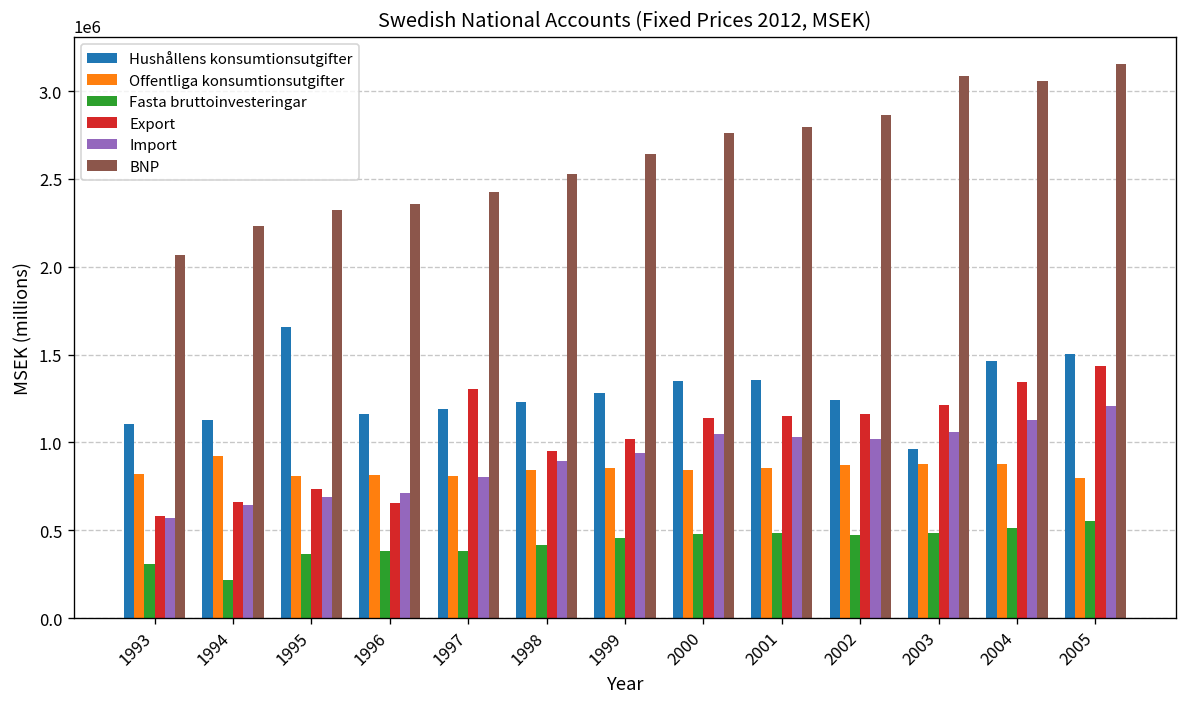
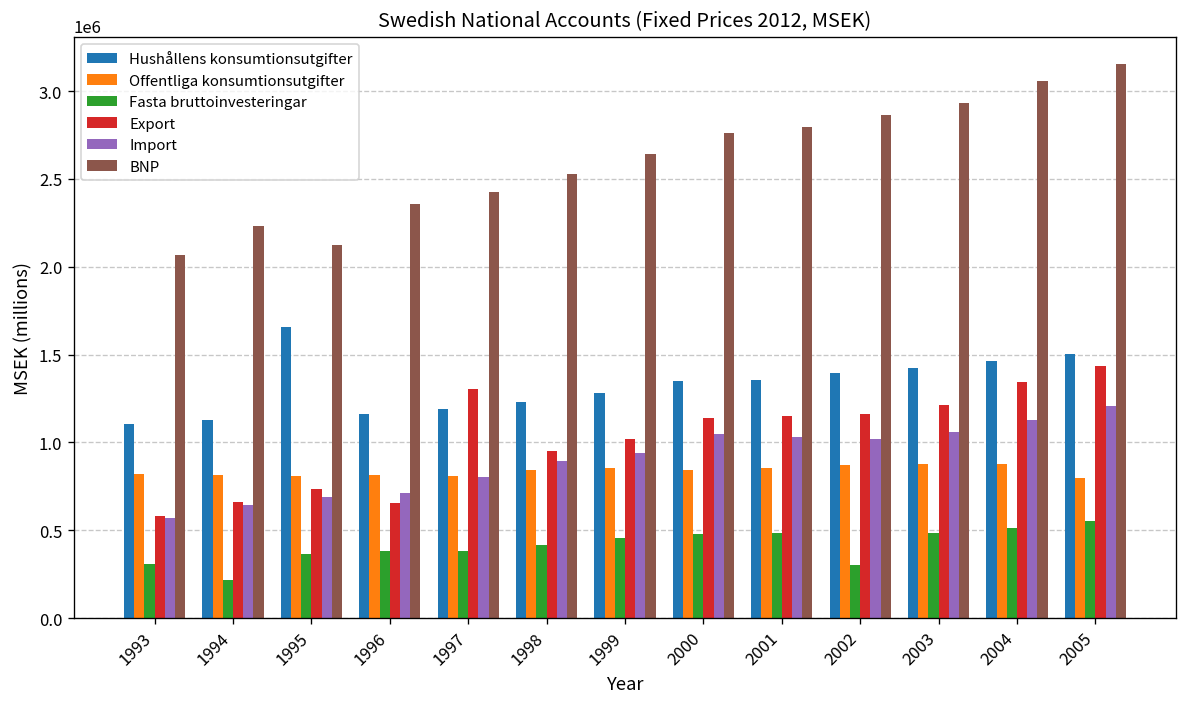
  {
    "Hushållens konsumtionsutgifter": {
      "1993": 1100000,
      "1994": 1130000,
      "1995": 1660000,
      "1996": 1160000,
      "1997": 1190000,
      "1998": 1230000,
      "1999": 1280000,
      "2000": 1350000,
      "2001": 1360000,
-     "2002": 1240000,
-     "2003": 960000,
+     "2002": 1390000,
+     "2003": 1430000,
      "2004": 1470000,
      "2005": 1510000
    },
    "Offentliga konsumtionsutgifter": {
      "1993": 820000,
-     "1994": 920000,
+     "1994": 820000,
      "1995": 810000,
      "1996": 820000,
      "1997": 810000,
      "1998": 840000,
      "1999": 860000,
      "2000": 850000,
      "2001": 850000,
      "2002": 870000,
      "2003": 880000,
      "2004": 870000,
      "2005": 800000
    },
    "Fasta bruttoinvesteringar": {
      "1993": 310000,
      "1994": 220000,
      "1995": 360000,
      "1996": 380000,
      "1997": 380000,
      "1998": 420000,
      "1999": 450000,
      "2000": 480000,
      "2001": 480000,
-     "2002": 480000,
+     "2002": 300000,
      "2003": 480000,
      "2004": 510000,
      "2005": 550000
    },
    "Export": {
      "1993": 580000,
      "1994": 660000,
      "1995": 740000,
      "1996": 650000,
      "1997": 1300000,
      "1998": 950000,
      "1999": 1020000,
      "2000": 1140000,
      "2001": 1150000,
      "2002": 1160000,
      "2003": 1210000,
      "2004": 1340000,
      "2005": 1430000
    },
    "Import": {
      "1993": 570000,
      "1994": 640000,
      "1995": 690000,
      "1996": 710000,
      "1997": 800000,
      "1998": 890000,
      "1999": 940000,
      "2000": 1050000,
      "2001": 1030000,
      "2002": 1020000,
      "2003": 1060000,
      "2004": 1130000,
      "2005": 1210000
    },
    "BNP": {
      "1993": 2070000,
      "1994": 2230000,
-     "1995": 2320000,
+     "1995": 2130000,
      "1996": 2360000,
      "1997": 2420000,
      "1998": 2530000,
      "1999": 2640000,
      "2000": 2760000,
      "2001": 2800000,
      "2002": 2870000,
-     "2003": 3090000,
+     "2003": 2930000,
      "2004": 3060000,
      "2005": 3150000
    }
  }
